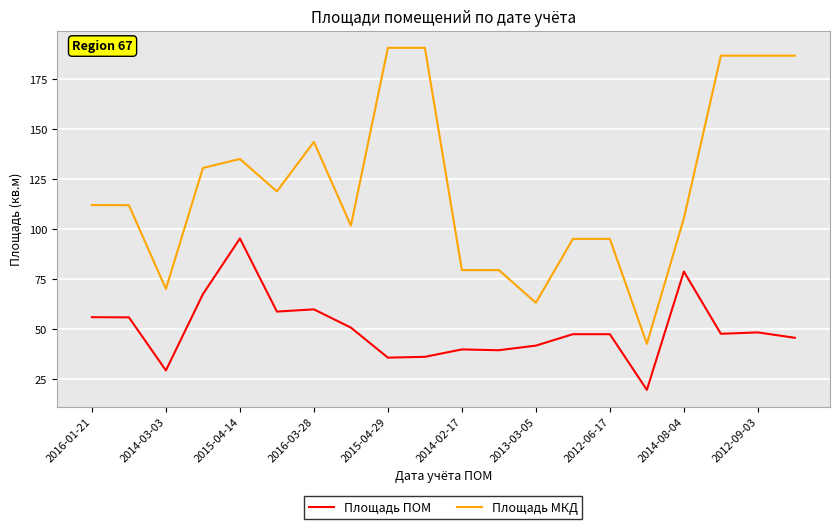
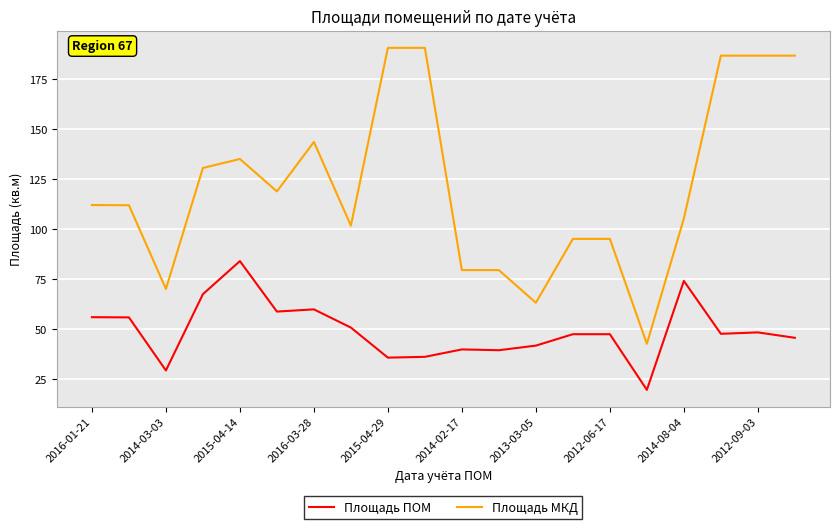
  {
    "Площадь ПОМ": {
      "2014-03-03": 30,
-     "2015-04-14": 95,
+     "2015-04-14": 84,
      "2016-03-28": 60,
      "2013-03-05": 42,
-     "2014-08-04": 79
+     "2014-08-04": 74
    },
    "Площадь МКД": {
      "2014-03-03": 70,
      "2015-04-14": 135,
      "2016-03-28": 144,
      "2013-03-05": 63,
      "2014-08-04": 105
    }
  }
